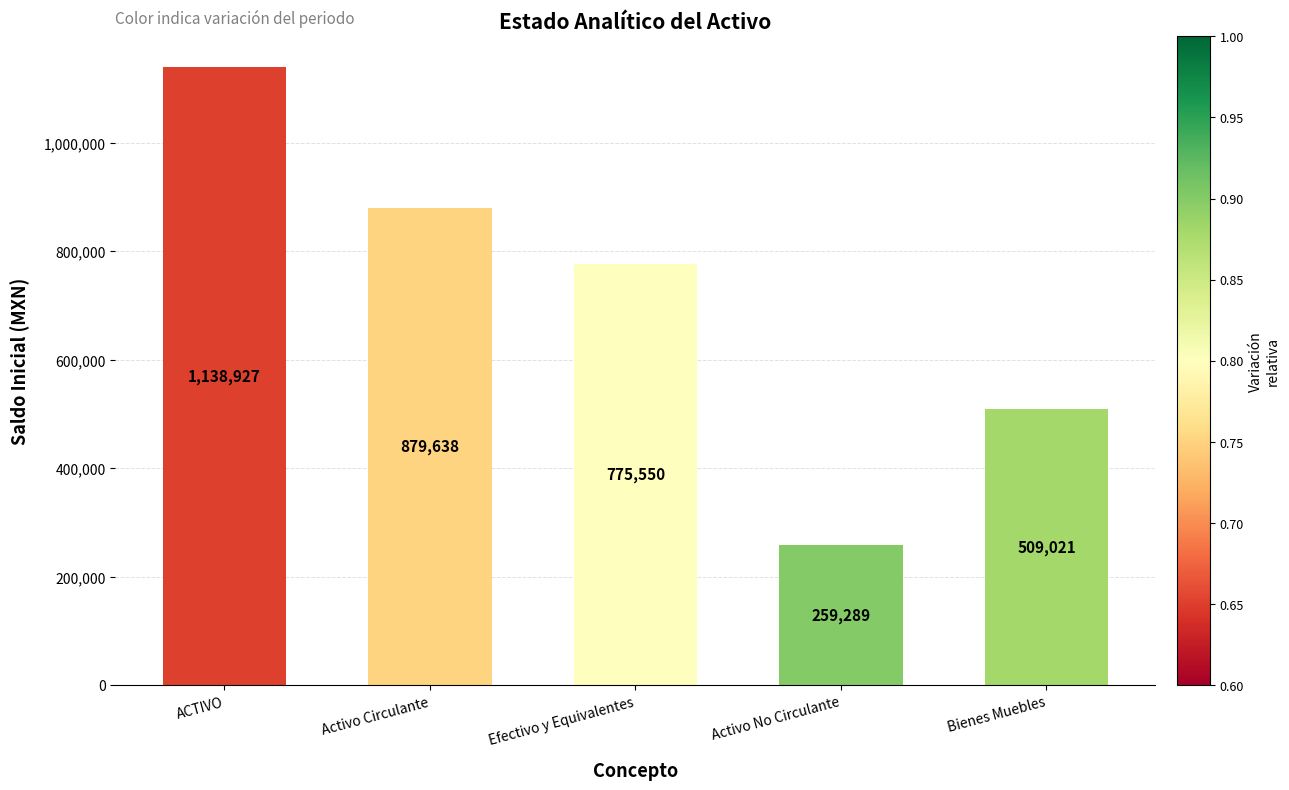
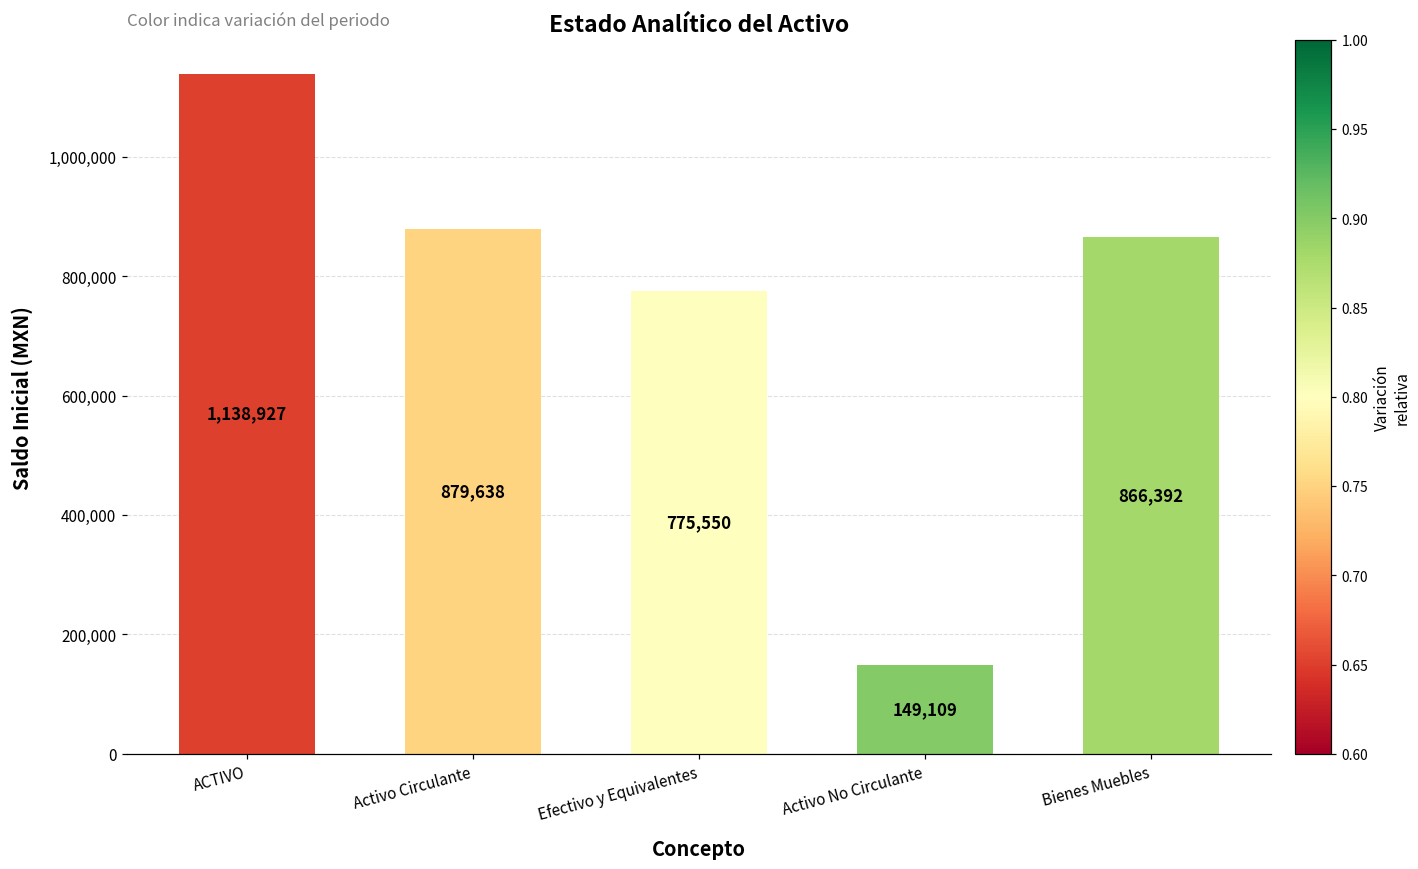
  {
    "ACTIVO": "1,138,927",
    "Activo Circulante": "879,638",
    "Efectivo y Equivalentes": "775,550",
-   "Activo No Circulante": "259,289",
-   "Bienes Muebles": "509,021"
+   "Activo No Circulante": "149,109",
+   "Bienes Muebles": "866,392"
  }
